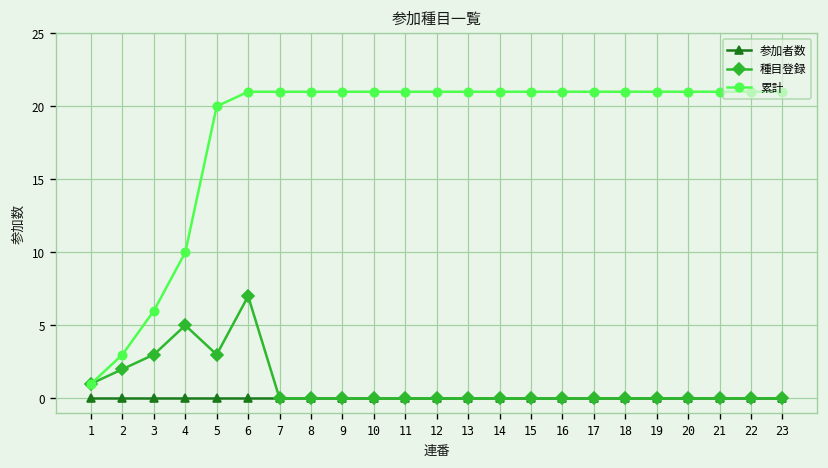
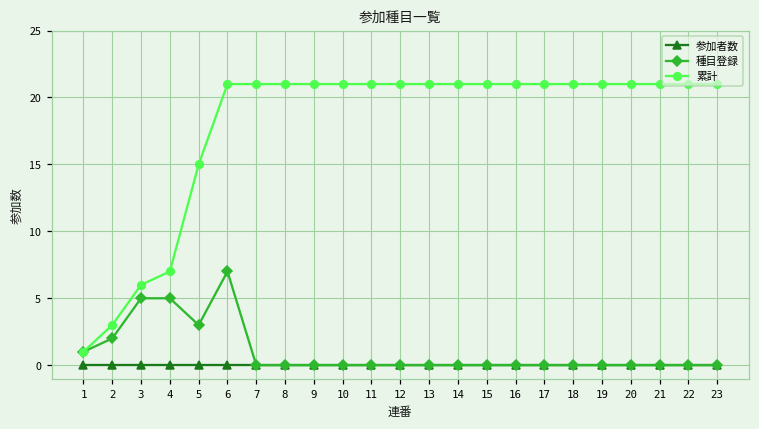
  {
    "参加者数": {
      "1": 0,
      "2": 0,
      "3": 0,
      "4": 0,
      "5": 0,
      "6": 0
    },
    "種目登録": {
      "2": 2,
-     "3": 3,
+     "3": 5,
      "4": 5,
      "5": 3,
      "6": 7
    },
    "累計": {
      "2": 3,
      "3": 6,
-     "4": 10,
-     "5": 20,
+     "4": 7,
+     "5": 15,
      "6": 21,
      "7": 21,
      "8": 21,
      "9": 21,
      "10": 21,
      "11": 21,
      "12": 21,
      "13": 21,
      "14": 21,
      "15": 21,
      "16": 21,
      "17": 21,
      "18": 21,
      "19": 21,
      "20": 21,
      "21": 21
    }
  }
